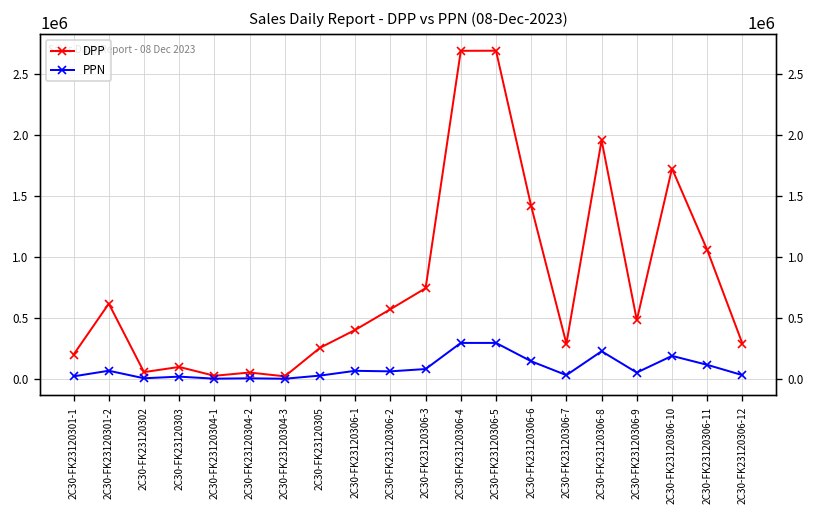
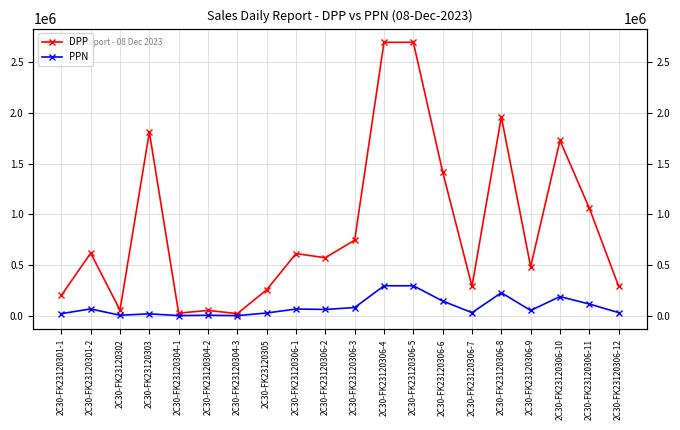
  {
    "DPP": {
      "2C30-FK23120301-1": 200000,
      "2C30-FK23120301-2": 620000,
      "2C30-FK23120302": 60000,
-     "2C30-FK23120303": 100000,
+     "2C30-FK23120303": 1810000,
      "2C30-FK23120304-2": 50000,
      "2C30-FK23120305": 260000,
-     "2C30-FK23120306-1": 400000,
+     "2C30-FK23120306-1": 610000,
      "2C30-FK23120306-2": 570000,
      "2C30-FK23120306-3": 750000,
      "2C30-FK23120306-4": 2690000,
      "2C30-FK23120306-5": 2690000,
      "2C30-FK23120306-6": 1420000,
      "2C30-FK23120306-7": 290000,
      "2C30-FK23120306-8": 1960000,
      "2C30-FK23120306-9": 480000,
      "2C30-FK23120306-10": 1730000,
      "2C30-FK23120306-11": 1060000,
      "2C30-FK23120306-12": 290000
    },
    "PPN": {
      "2C30-FK23120301-1": 20000,
      "2C30-FK23120301-2": 70000,
      "2C30-FK23120302": 10000,
      "2C30-FK23120303": 20000,
      "2C30-FK23120304-2": 10000,
      "2C30-FK23120305": 30000,
      "2C30-FK23120306-1": 70000,
      "2C30-FK23120306-2": 60000,
      "2C30-FK23120306-3": 80000,
      "2C30-FK23120306-4": 300000,
      "2C30-FK23120306-5": 300000,
      "2C30-FK23120306-6": 150000,
      "2C30-FK23120306-7": 30000,
      "2C30-FK23120306-8": 230000,
      "2C30-FK23120306-9": 50000,
      "2C30-FK23120306-10": 190000,
      "2C30-FK23120306-11": 120000,
      "2C30-FK23120306-12": 30000
    }
  }
